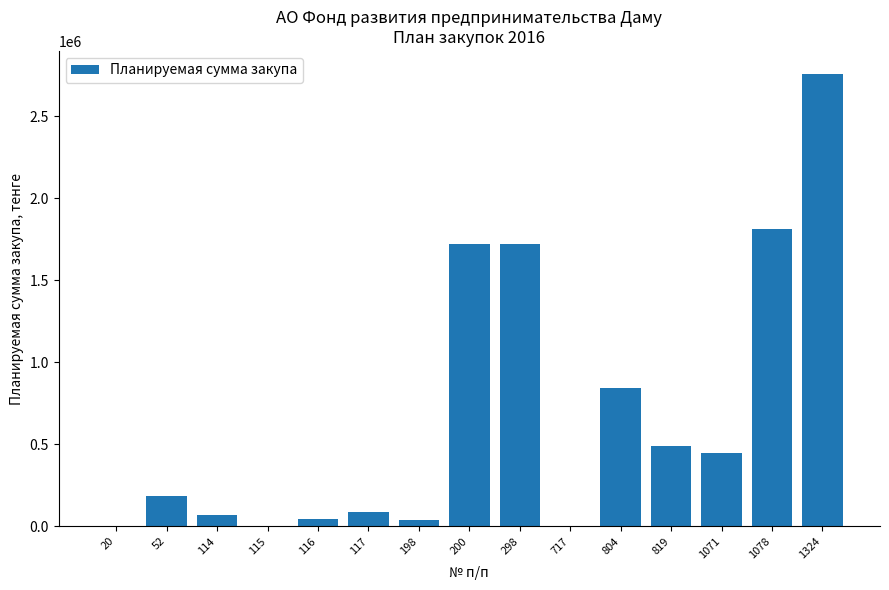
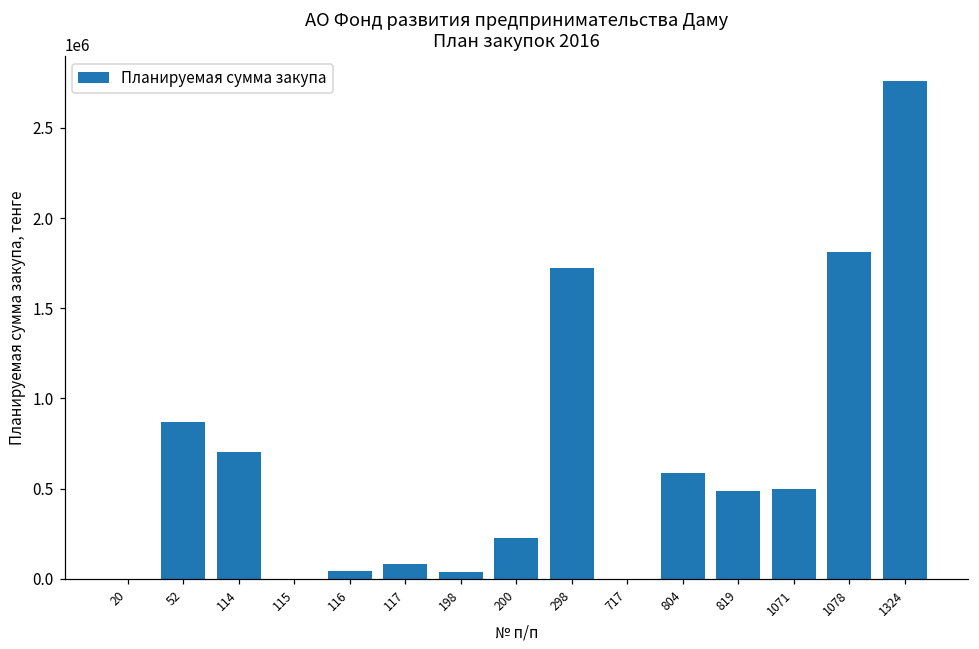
  {
    "20": 0,
-   "52": 180000,
-   "114": 70000,
+   "52": 870000,
+   "114": 700000,
    "115": 0,
    "116": 40000,
    "117": 80000,
    "198": 40000,
-   "200": 1720000,
+   "200": 230000,
    "298": 1720000,
    "717": 0,
-   "804": 840000,
+   "804": 590000,
    "819": 490000,
-   "1071": 450000,
+   "1071": 500000,
    "1078": 1810000,
    "1324": 2760000
  }
